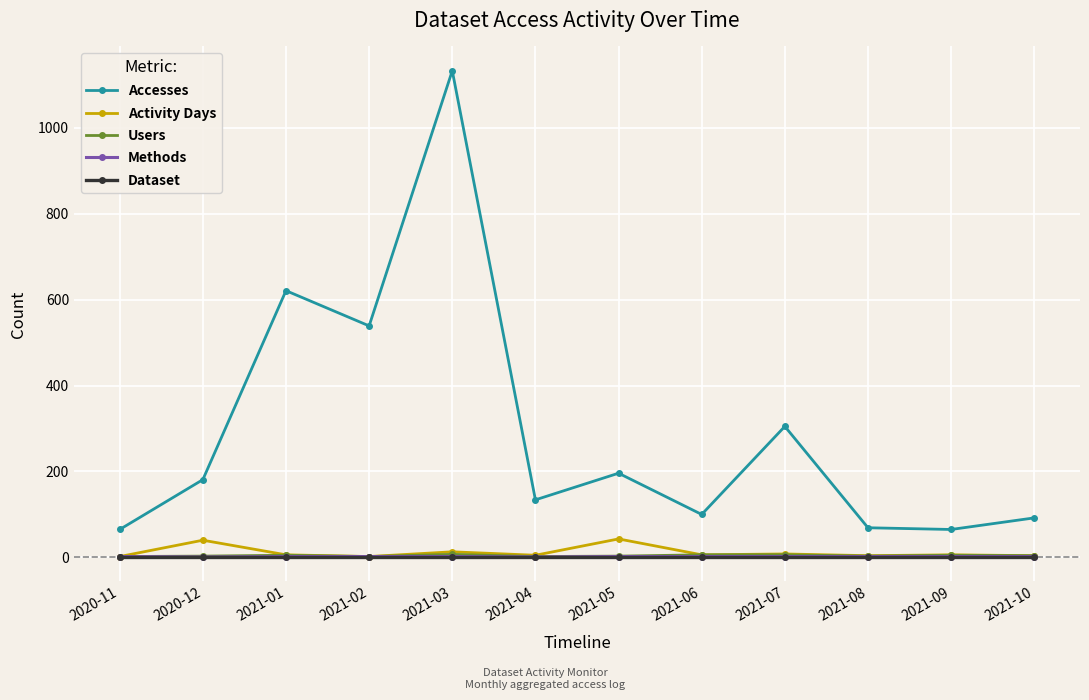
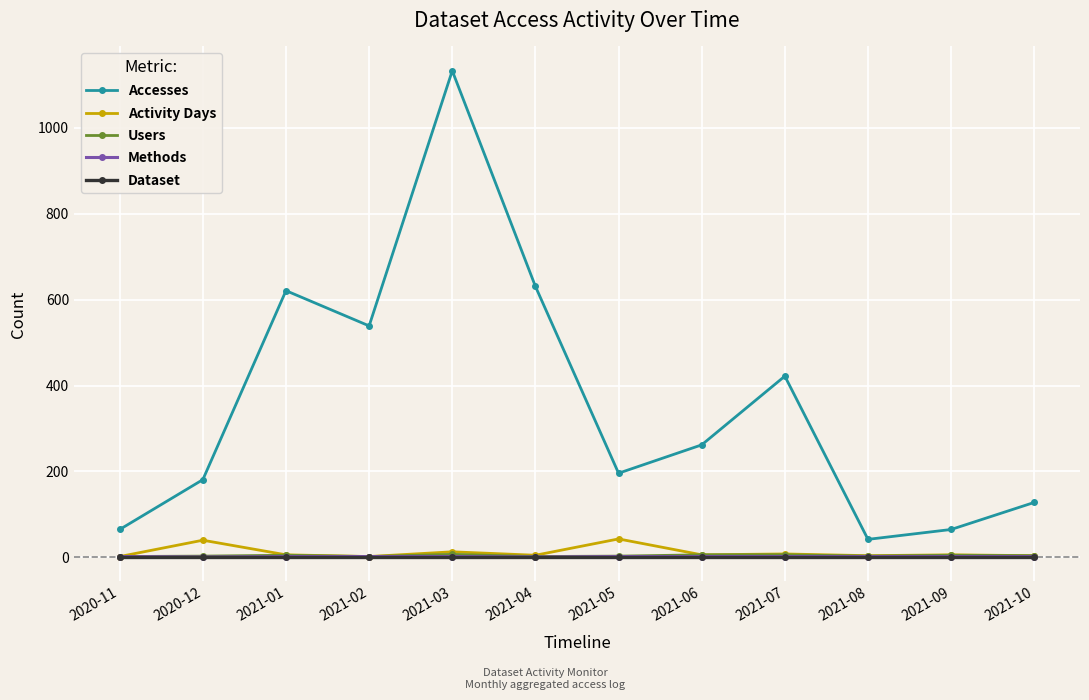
  {
    "Accesses": {
      "2020-11": 70,
      "2020-12": 180,
      "2021-01": 620,
      "2021-02": 540,
      "2021-03": 1130,
-     "2021-04": 130,
+     "2021-04": 630,
      "2021-05": 200,
-     "2021-06": 100,
-     "2021-07": 310,
-     "2021-08": 70,
+     "2021-06": 260,
+     "2021-07": 420,
+     "2021-08": 40,
      "2021-09": 70,
-     "2021-10": 90
+     "2021-10": 130
    },
    "Activity Days": {
      "2020-12": 40,
      "2021-03": 10,
      "2021-05": 40
    }
  }
